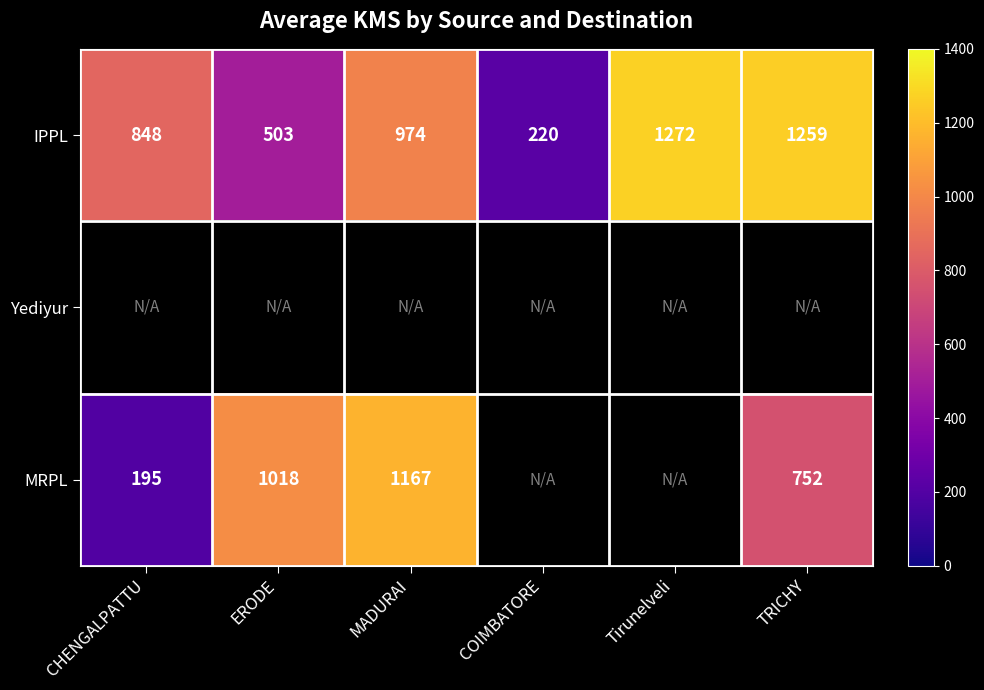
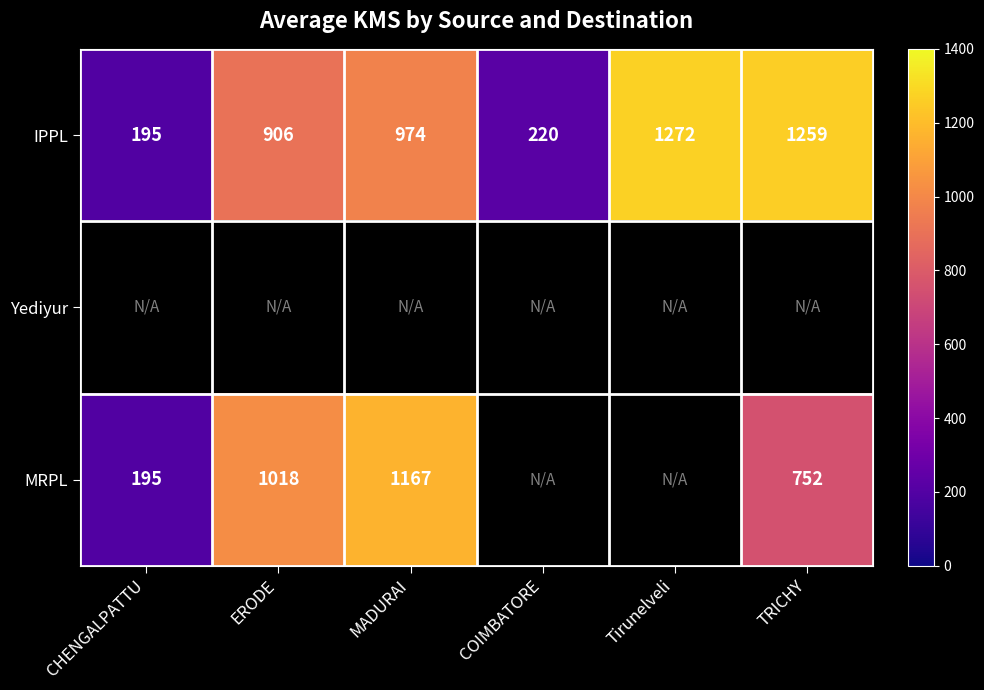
  {
    "IPPL": {
-     "CHENGALPATTU": 848,
-     "ERODE": 503,
+     "CHENGALPATTU": 195,
+     "ERODE": 906,
      "MADURAI": 974,
      "COIMBATORE": 220,
      "Tirunelveli": 1272,
      "TRICHY": 1259
    },
    "MRPL": {
      "CHENGALPATTU": 195,
      "ERODE": 1018,
      "MADURAI": 1167,
      "TRICHY": 752
    }
  }
